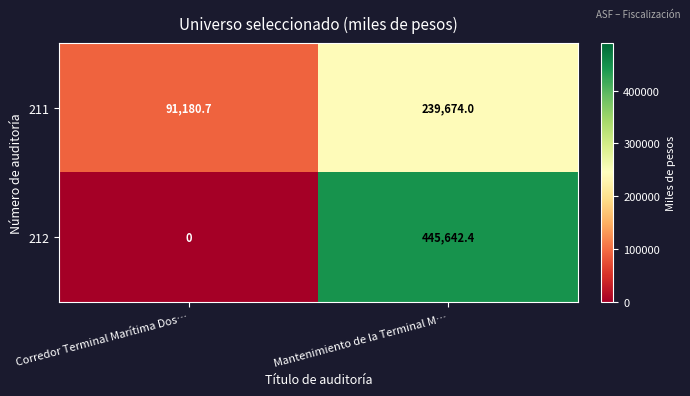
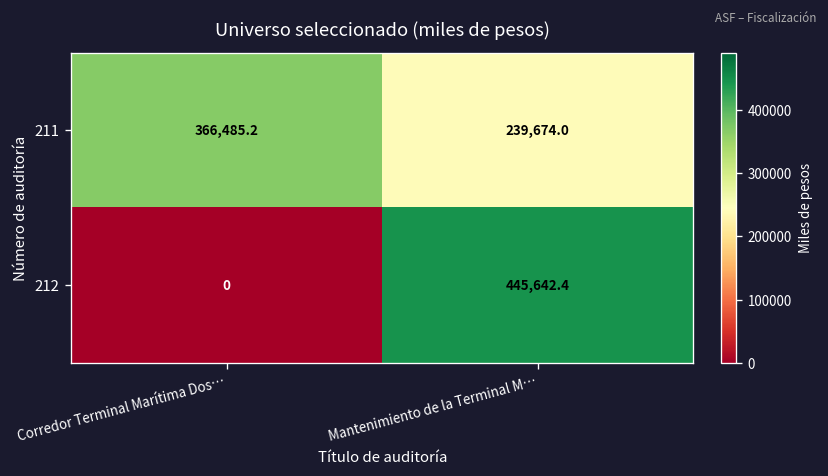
  {
    "211": {
-     "Corredor Terminal Marítima Dos…": "91,180.7",
+     "Corredor Terminal Marítima Dos…": "366,485.2",
      "Mantenimiento de la Terminal M…": "239,674.0"
    },
    "212": {
      "Corredor Terminal Marítima Dos…": "0",
      "Mantenimiento de la Terminal M…": "445,642.4"
    }
  }
